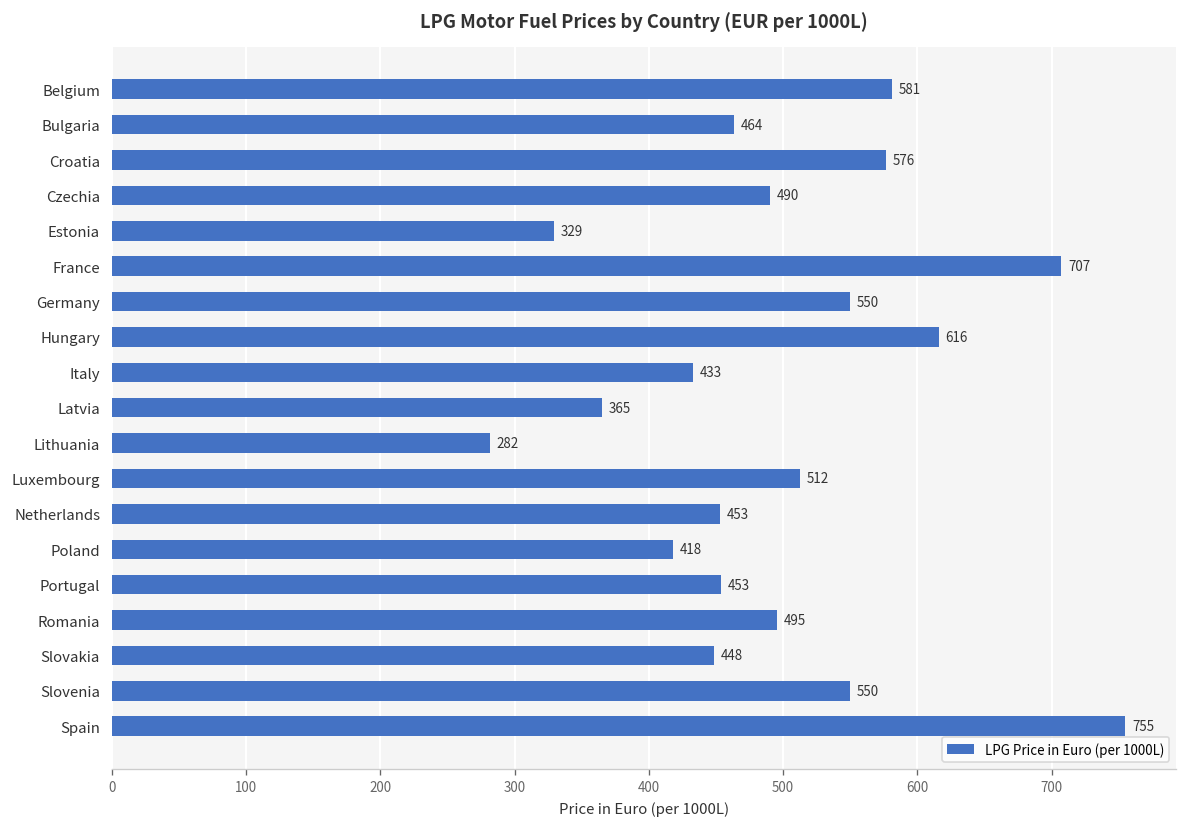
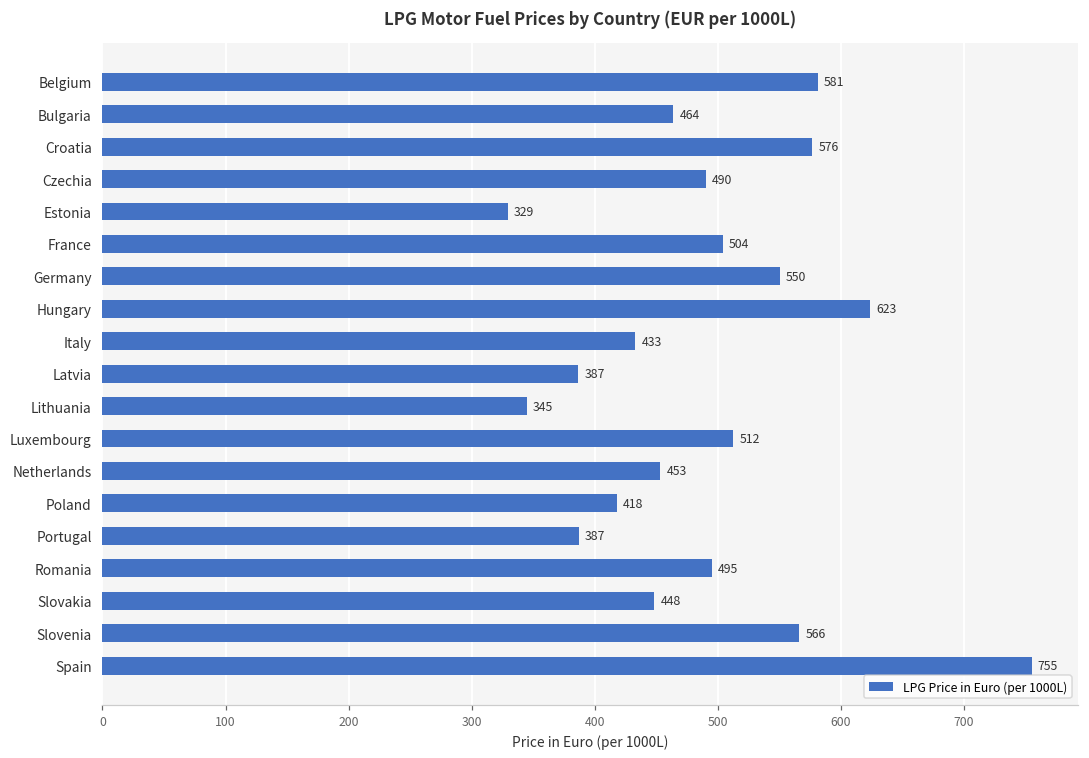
  {
    "Belgium": 581,
    "Bulgaria": 464,
    "Croatia": 576,
    "Czechia": 490,
    "Estonia": 329,
-   "France": 707,
+   "France": 504,
    "Germany": 550,
-   "Hungary": 616,
+   "Hungary": 623,
    "Italy": 433,
-   "Latvia": 365,
-   "Lithuania": 282,
+   "Latvia": 387,
+   "Lithuania": 345,
    "Luxembourg": 512,
    "Netherlands": 453,
    "Poland": 418,
-   "Portugal": 453,
+   "Portugal": 387,
    "Romania": 495,
    "Slovakia": 448,
-   "Slovenia": 550,
+   "Slovenia": 566,
    "Spain": 755
  }
